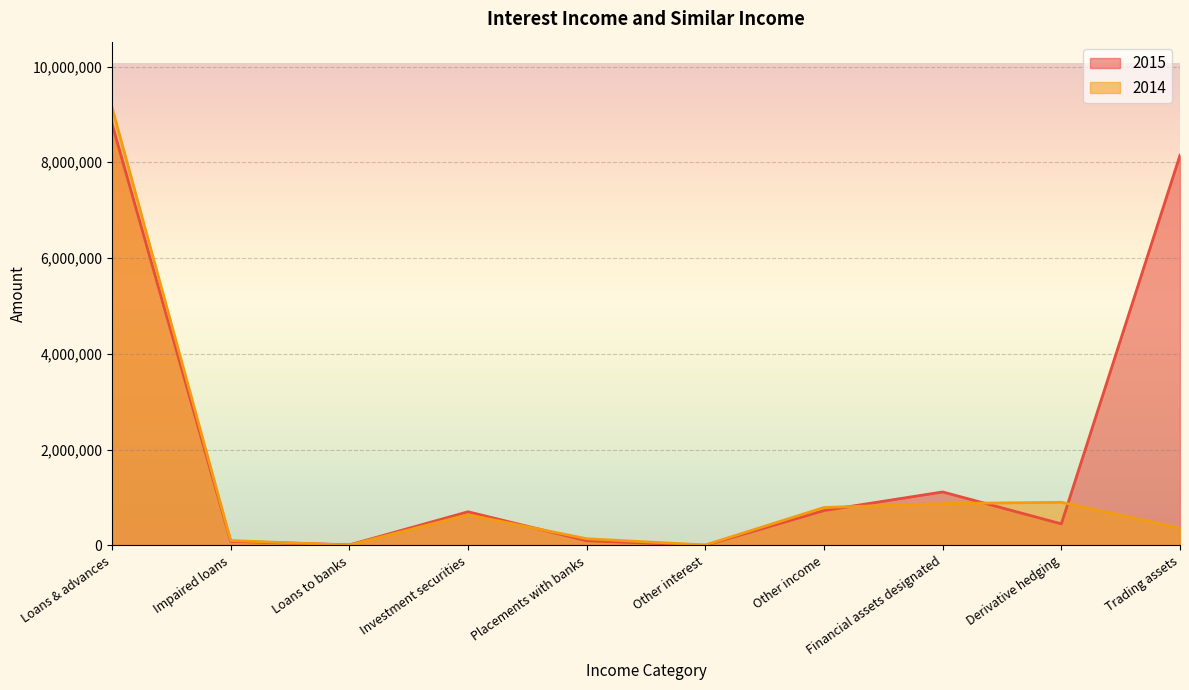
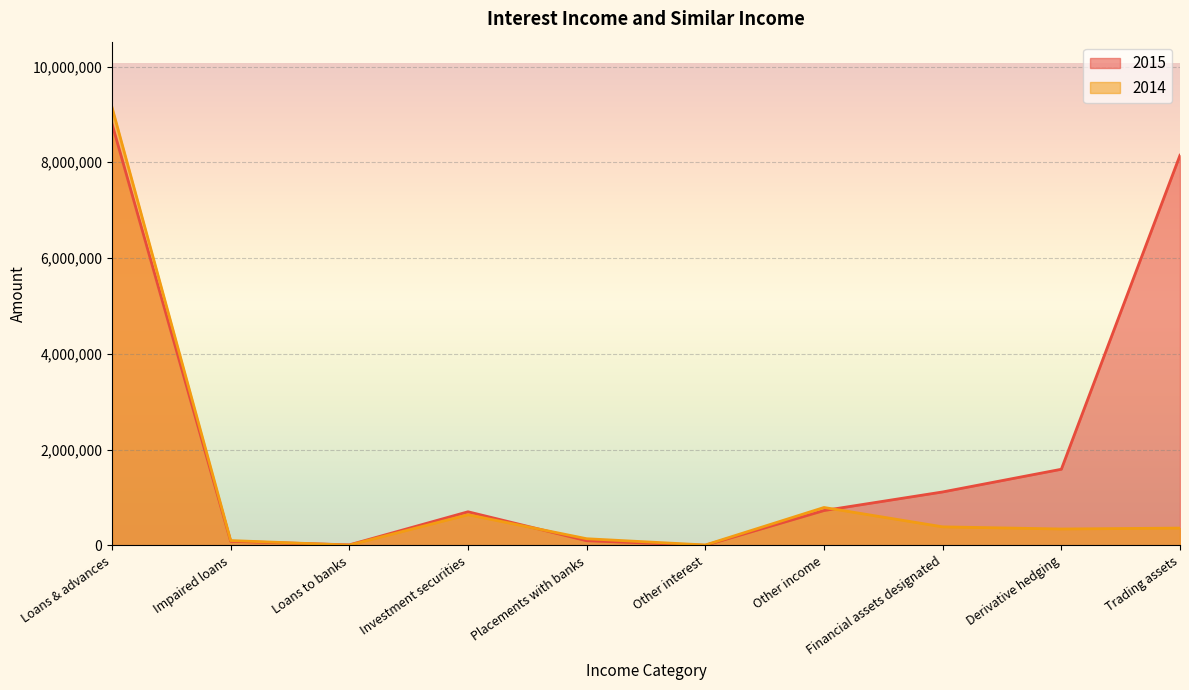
  {
    "2015": {
      "Loans & advances": "8,800,000",
      "Investment securities": "700,000",
      "Other income": "700,000",
      "Financial assets designated": "1,100,000",
-     "Derivative hedging": "500,000",
+     "Derivative hedging": "1,600,000",
      "Trading assets": "8,100,000"
    },
    "2014": {
      "Loans & advances": "9,100,000",
      "Investment securities": "600,000",
      "Other income": "800,000",
-     "Financial assets designated": "900,000",
-     "Derivative hedging": "900,000",
+     "Financial assets designated": "400,000",
+     "Derivative hedging": "300,000",
      "Trading assets": "400,000"
    }
  }
